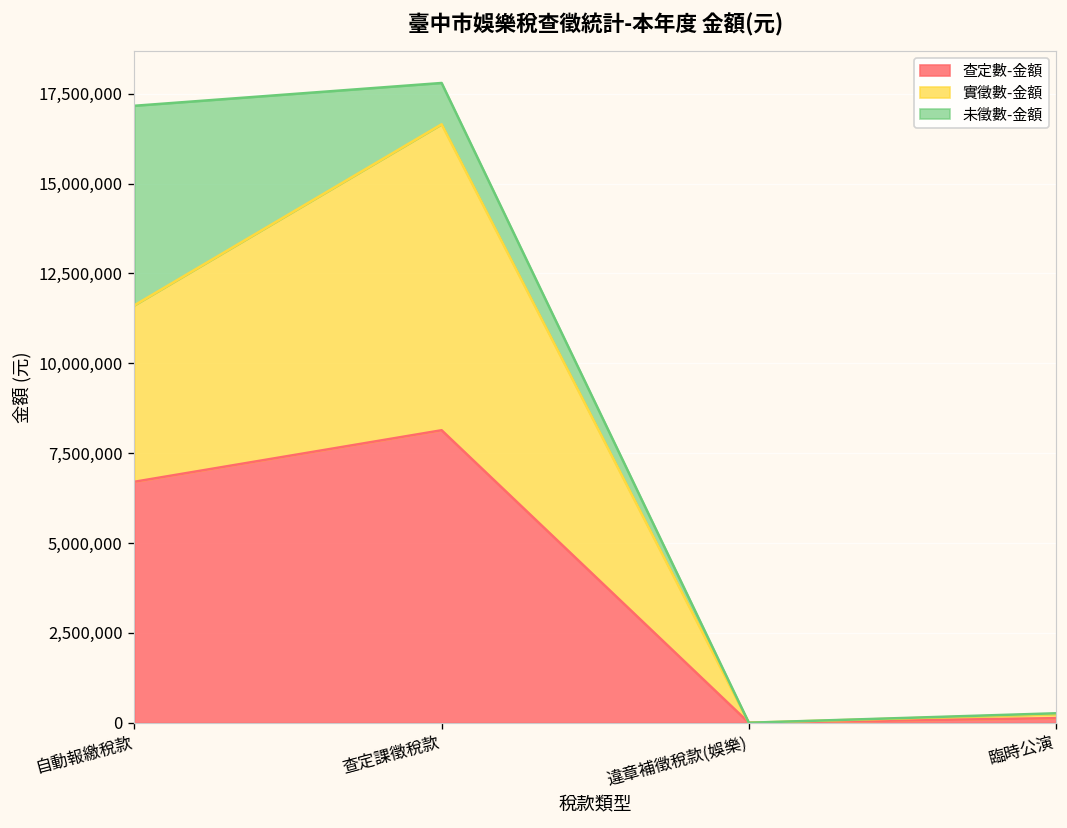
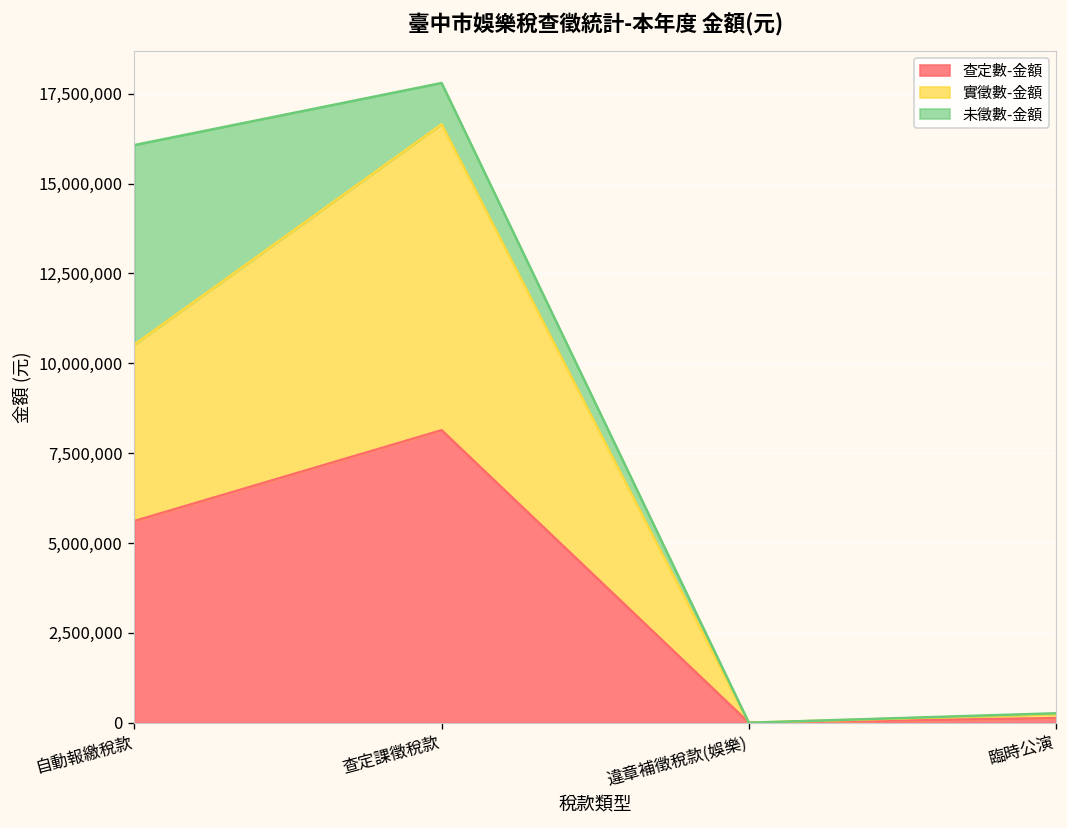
  {
    "查定數-金額": {
-     "自動報繳稅款": "6,700,000",
+     "自動報繳稅款": "5,600,000",
      "查定課徵稅款": "8,100,000",
      "臨時公演": "100,000"
    },
    "實徵數-金額": {
      "自動報繳稅款": "4,900,000",
      "查定課徵稅款": "8,500,000"
    },
    "未徵數-金額": {
      "自動報繳稅款": "5,600,000",
      "查定課徵稅款": "1,100,000"
    }
  }
